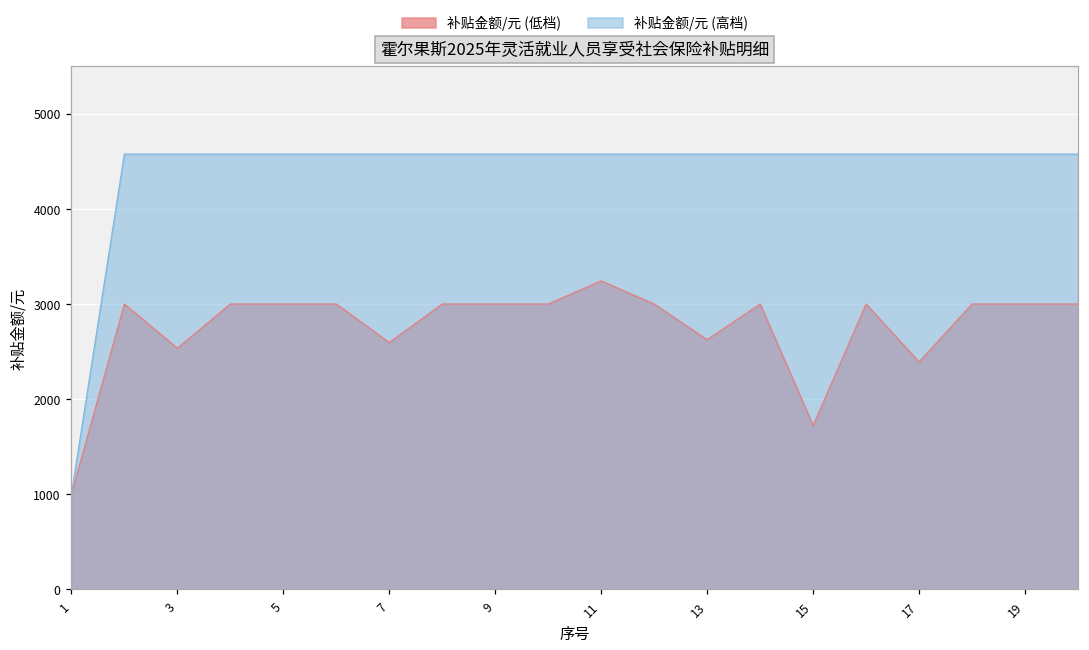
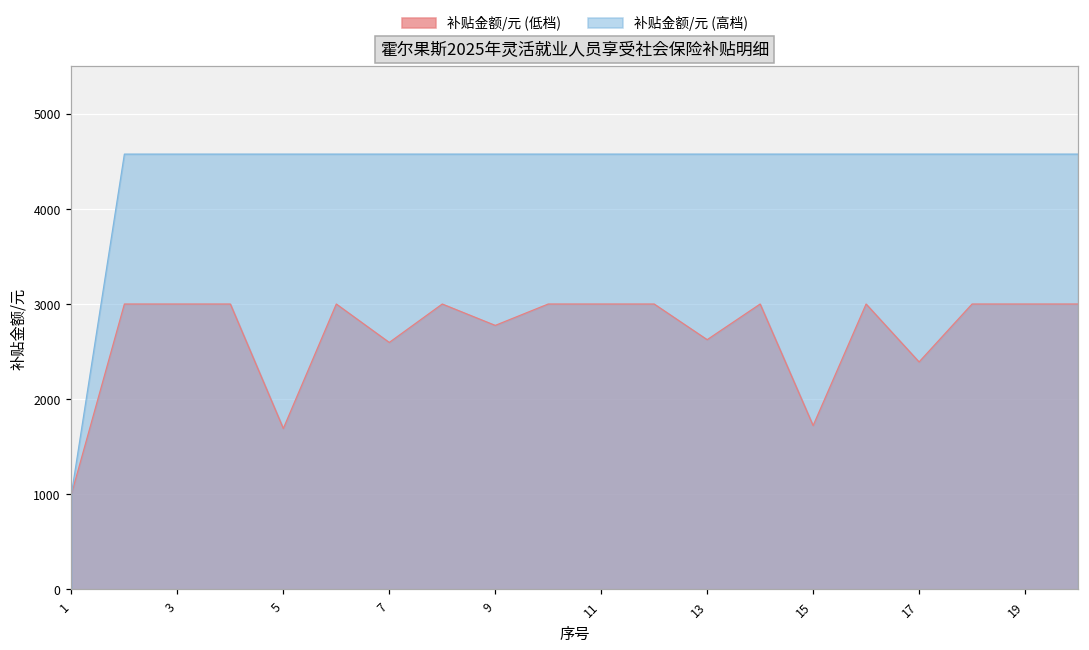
  {
    "补贴金额/元 (低档)": {
-     "3": 2500,
-     "5": 3000,
+     "3": 3000,
+     "5": 1700,
      "7": 2600,
-     "9": 3000,
-     "11": 3200,
+     "9": 2800,
+     "11": 3000,
      "13": 2600,
      "15": 1700,
      "17": 2400,
      "19": 3000
    },
    "补贴金额/元 (高档)": {
      "3": 4600,
      "5": 4600,
      "7": 4600,
      "9": 4600,
      "11": 4600,
      "13": 4600,
      "15": 4600,
      "17": 4600,
      "19": 4600
    }
  }
